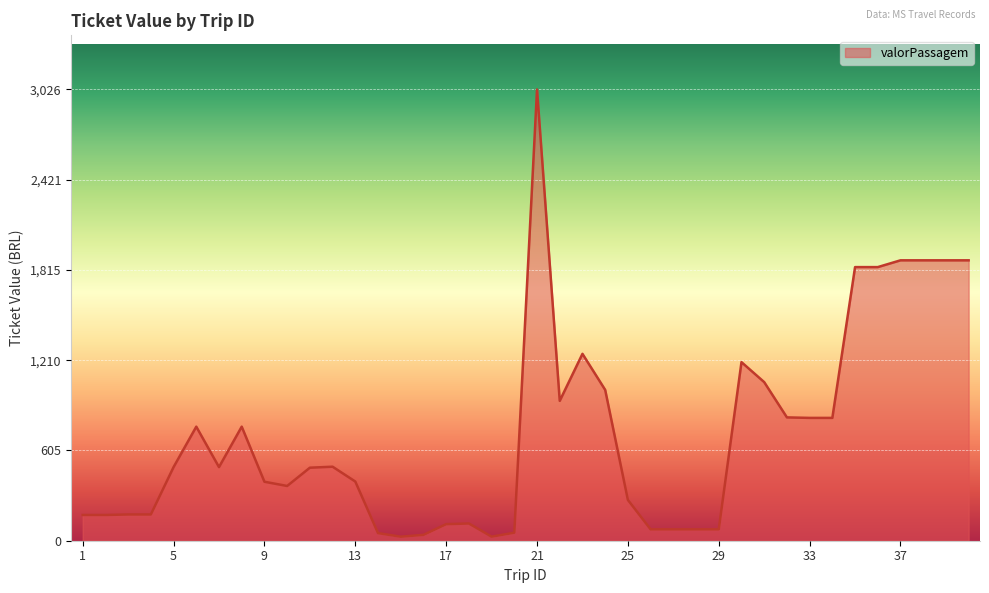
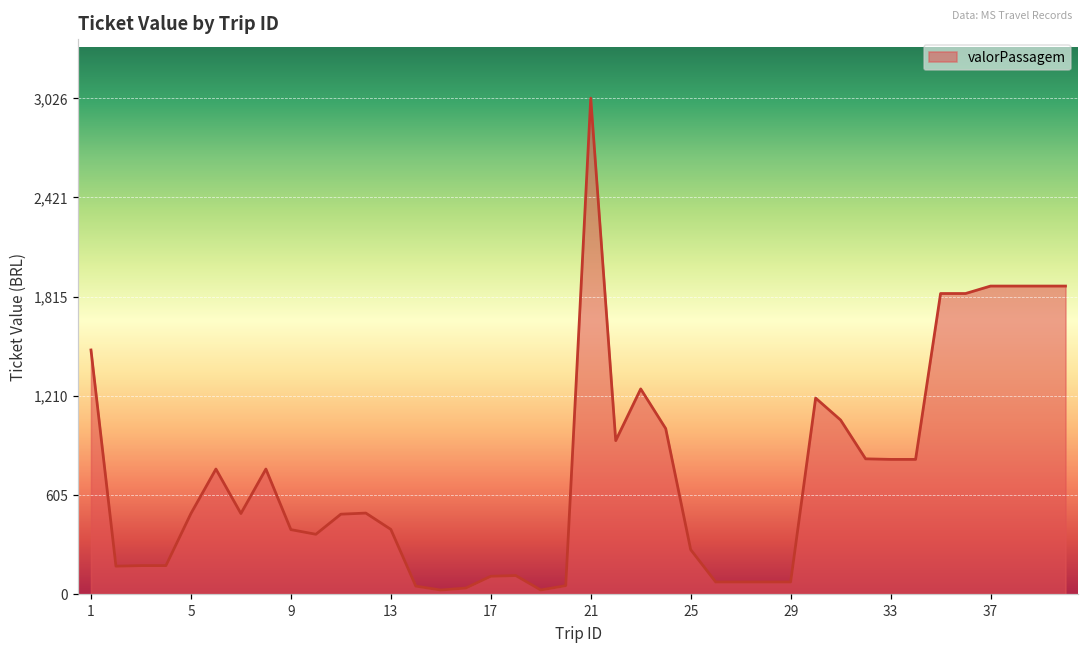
  {
-   "1": "170",
+   "1": "1,490",
    "5": "490",
    "9": "400",
    "13": "400",
    "17": "110",
    "21": "3,030",
    "25": "270",
    "29": "80",
    "33": "820",
    "37": "1,880"
  }
